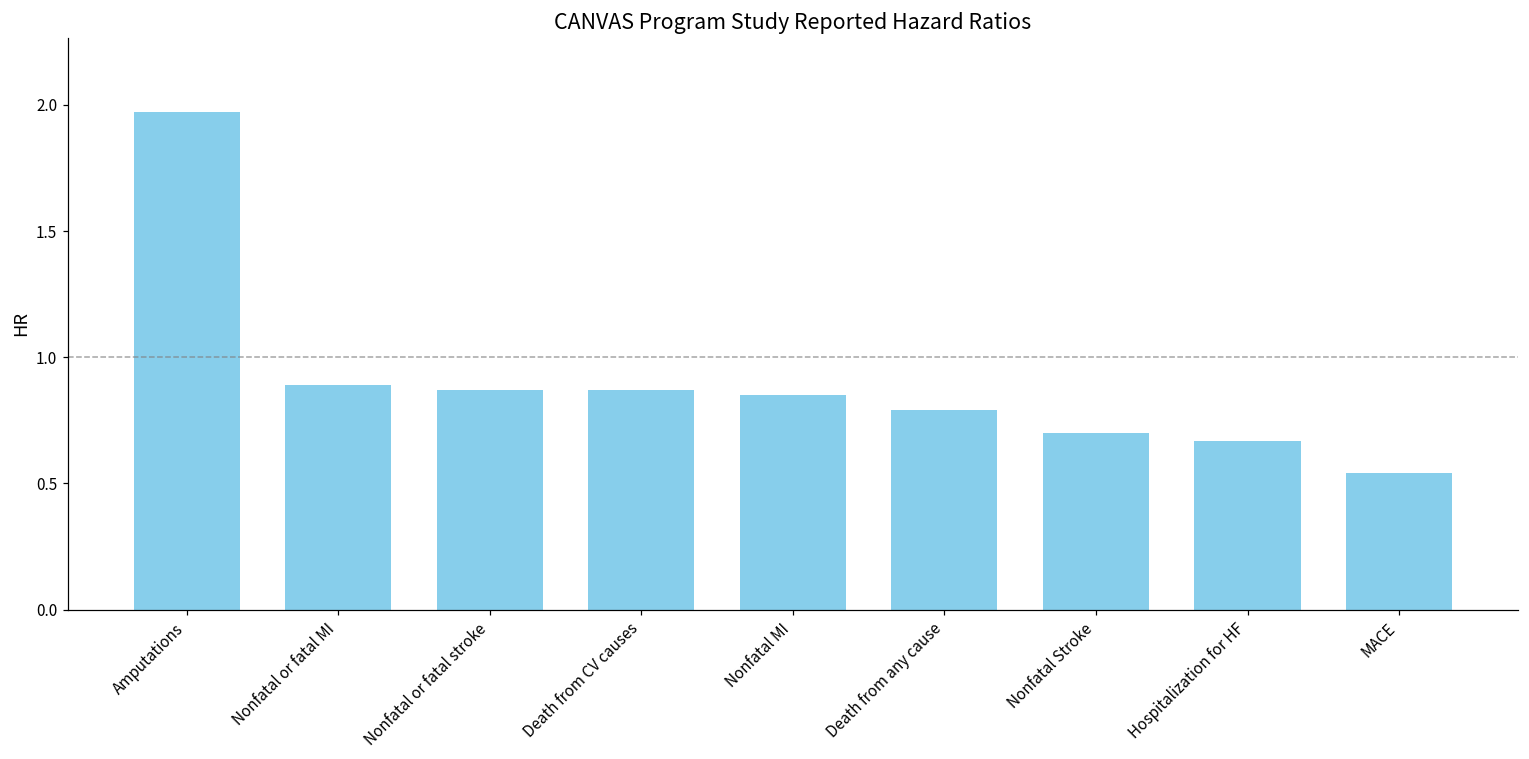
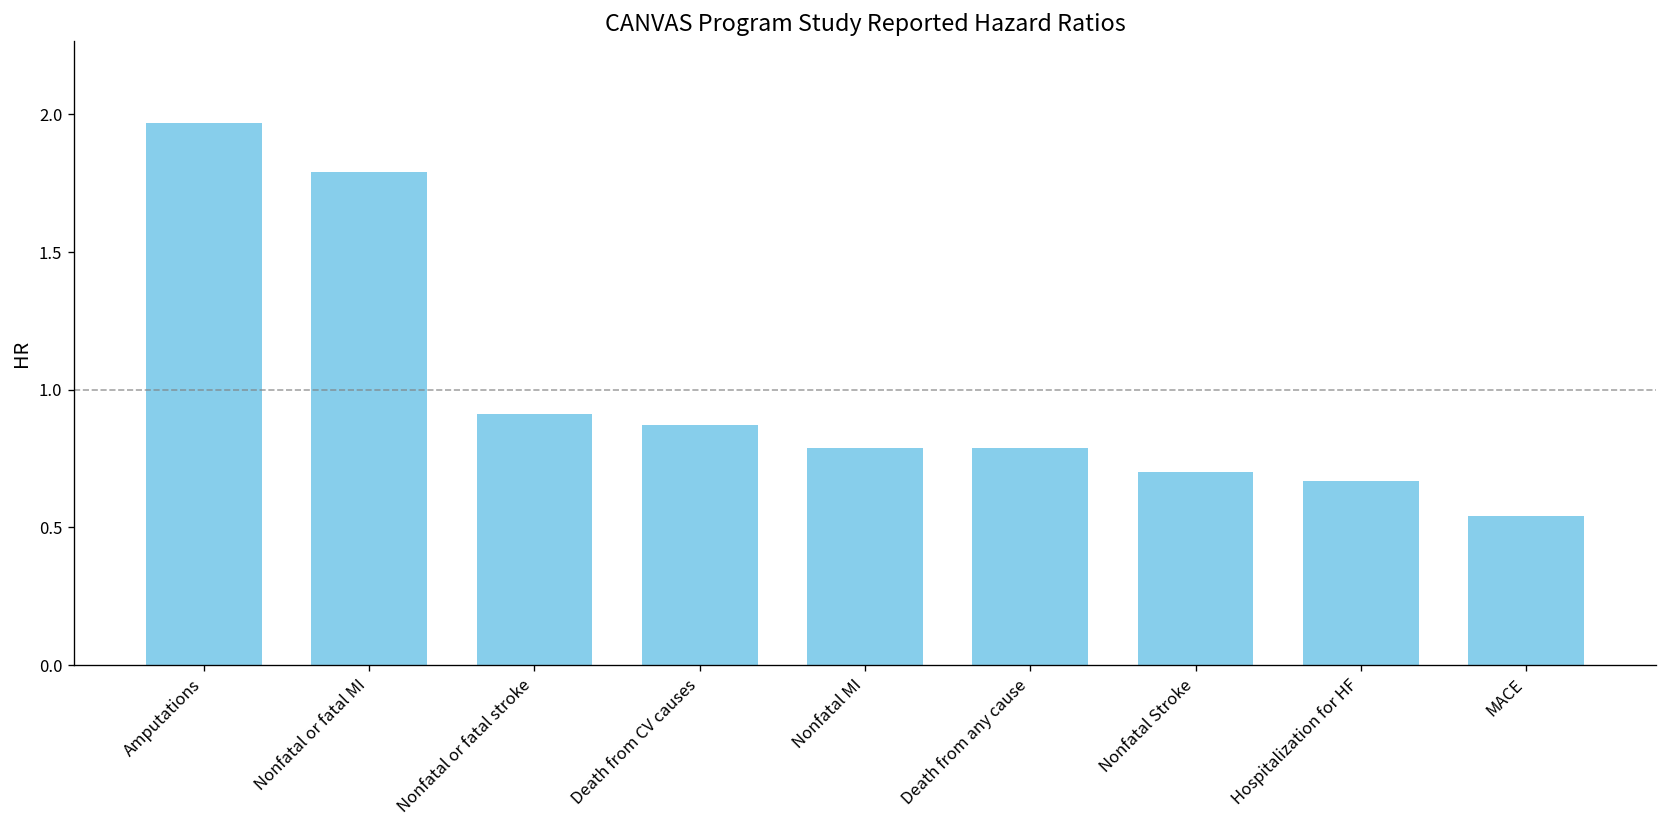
  {
    "Amputations": 1.97,
-   "Nonfatal or fatal MI": 0.89,
-   "Nonfatal or fatal stroke": 0.87,
+   "Nonfatal or fatal MI": 1.79,
+   "Nonfatal or fatal stroke": 0.91,
    "Death from CV causes": 0.87,
-   "Nonfatal MI": 0.85,
+   "Nonfatal MI": 0.79,
    "Death from any cause": 0.79,
    "Nonfatal Stroke": 0.70,
    "Hospitalization for HF": 0.67,
    "MACE": 0.54
  }
